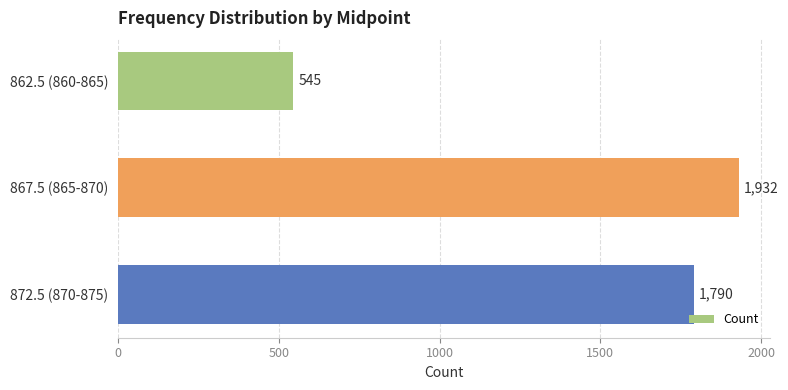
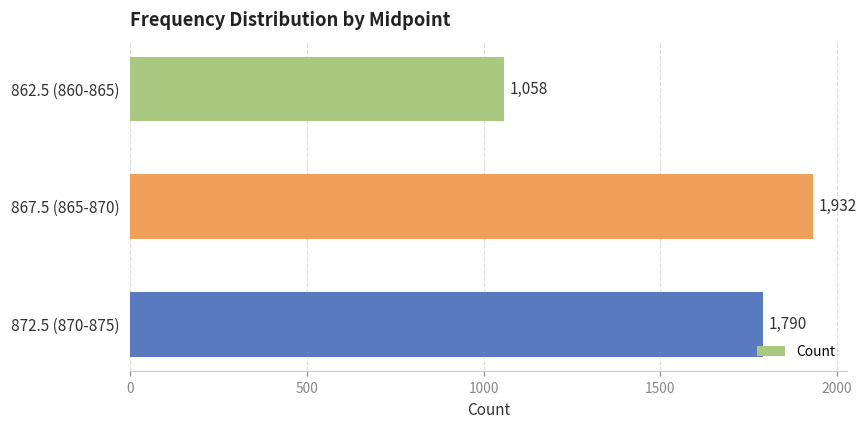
  {
-   "862.5 (860-865)": "545",
+   "862.5 (860-865)": "1,058",
    "867.5 (865-870)": "1,932",
    "872.5 (870-875)": "1,790"
  }
